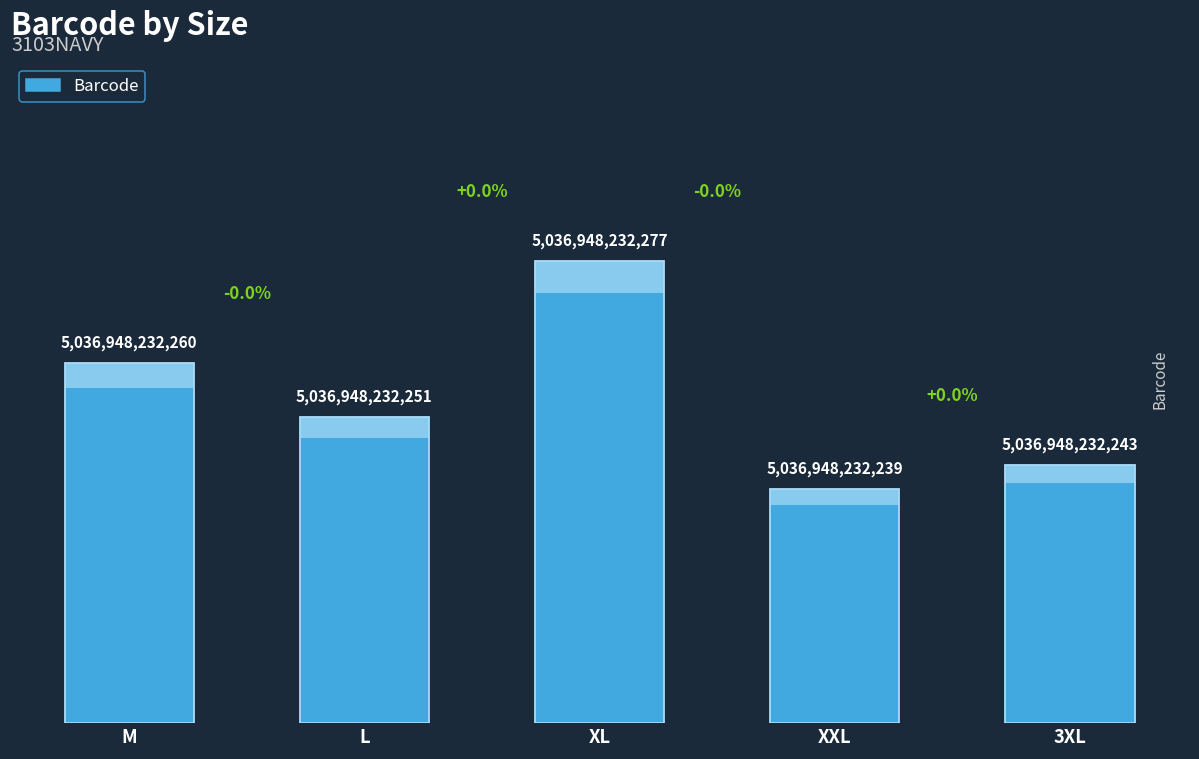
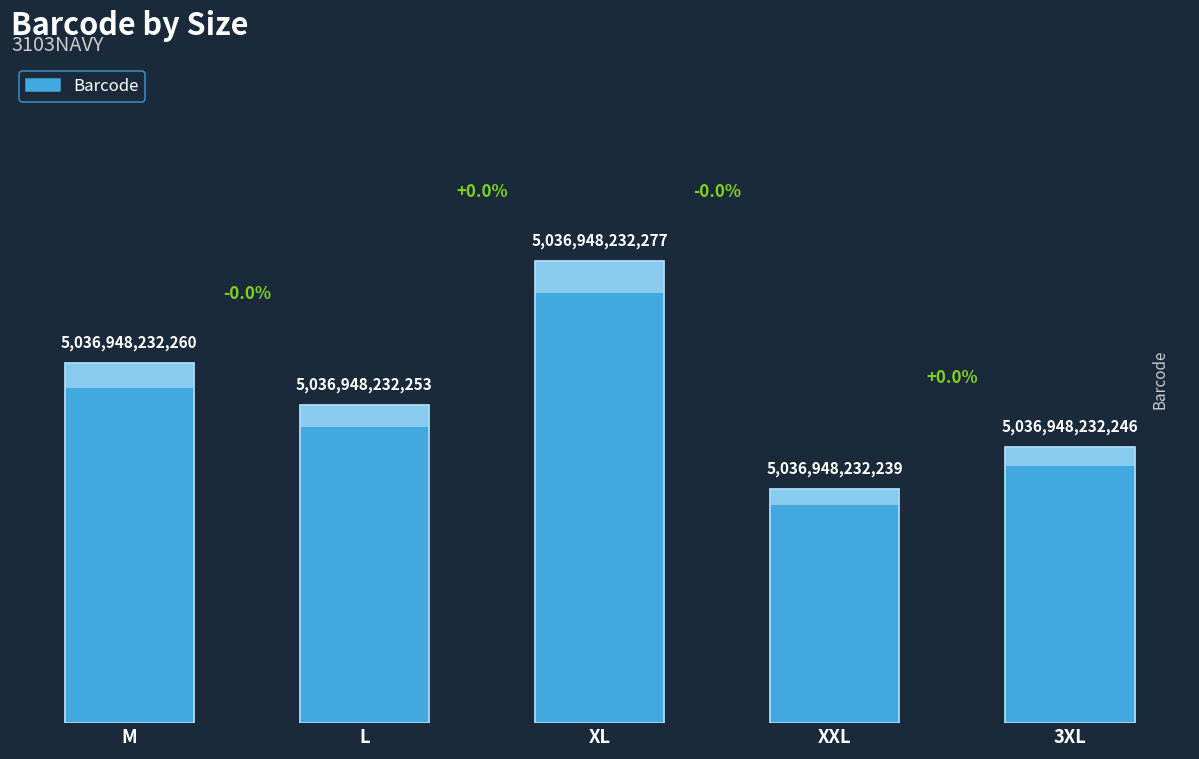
  {
    "Barcode": {
-     "L": "5,036,948,232,251",
-     "3XL": "5,036,948,232,243"
+     "L": "5,036,948,232,253",
+     "3XL": "5,036,948,232,246"
    }
  }
